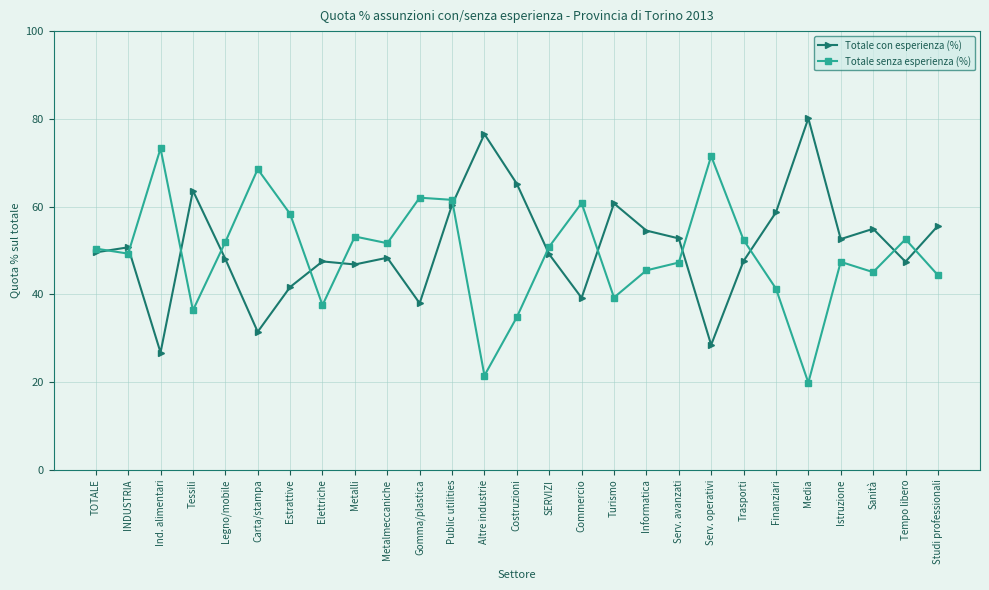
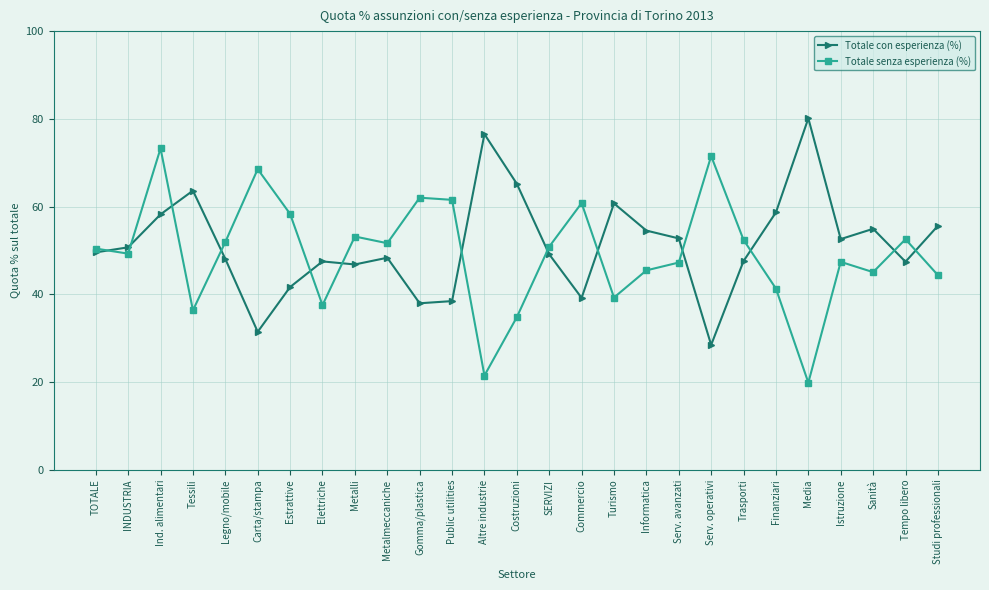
  {
    "Totale con esperienza (%)": {
      "TOTALE": 50,
      "INDUSTRIA": 51,
-     "Ind. alimentari": 27,
+     "Ind. alimentari": 58,
      "Tessili": 64,
      "Legno/mobile": 48,
      "Carta/stampa": 31,
      "Estrattive": 42,
      "Elettriche": 48,
      "Metalli": 47,
      "Metalmeccaniche": 48,
      "Gomma/plastica": 38,
-     "Public utilities": 60,
+     "Public utilities": 38,
      "Altre industrie": 77,
      "Costruzioni": 65,
      "SERVIZI": 49,
      "Commercio": 39,
      "Turismo": 61,
      "Informatica": 55,
      "Serv. avanzati": 53,
      "Serv. operativi": 28,
      "Trasporti": 48,
      "Finanziari": 59,
      "Media": 80,
      "Istruzione": 53,
      "Sanità": 55,
      "Tempo libero": 47,
      "Studi professionali": 56
    },
    "Totale senza esperienza (%)": {
      "TOTALE": 50,
      "INDUSTRIA": 49,
      "Ind. alimentari": 73,
      "Tessili": 36,
      "Legno/mobile": 52,
      "Carta/stampa": 69,
      "Estrattive": 58,
      "Elettriche": 38,
      "Metalli": 53,
      "Metalmeccaniche": 52,
      "Gomma/plastica": 62,
      "Public utilities": 62,
      "Altre industrie": 21,
      "Costruzioni": 35,
      "SERVIZI": 51,
      "Commercio": 61,
      "Turismo": 39,
      "Informatica": 45,
      "Serv. avanzati": 47,
      "Serv. operativi": 72,
      "Trasporti": 52,
      "Finanziari": 41,
      "Media": 20,
      "Istruzione": 47,
      "Sanità": 45,
      "Tempo libero": 53,
      "Studi professionali": 44
    }
  }
